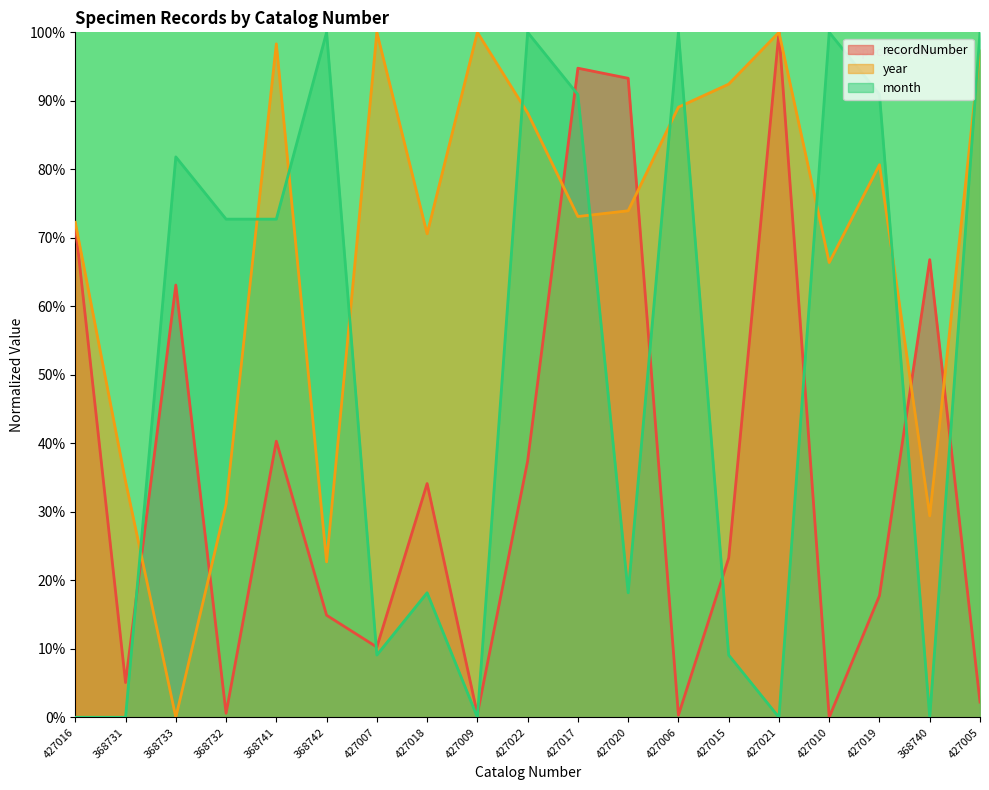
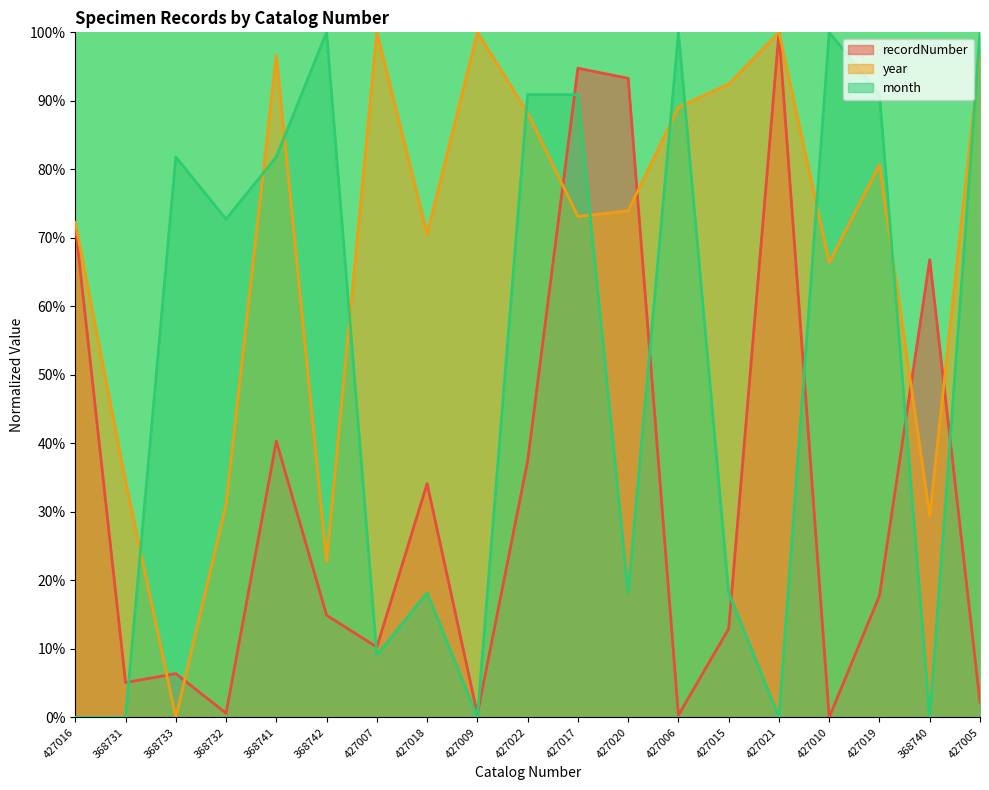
  {
    "recordNumber": {
      "427016": "72%",
      "368731": "5%",
-     "368733": "63%",
+     "368733": "6%",
      "368732": "1%",
      "368741": "40%",
      "368742": "15%",
      "427007": "10%",
      "427018": "34%",
      "427009": "0%",
      "427022": "37%",
      "427017": "95%",
      "427020": "93%",
      "427006": "0%",
-     "427015": "23%",
+     "427015": "13%",
      "427010": "0%",
      "427019": "18%",
      "368740": "67%",
      "427005": "2%"
    },
    "year": {
      "427016": "72%",
      "368731": "34%",
      "368733": "0%",
      "368732": "31%",
-     "368741": "98%",
+     "368741": "97%",
      "368742": "23%",
      "427007": "100%",
      "427018": "71%",
      "427009": "100%",
      "427022": "88%",
      "427017": "73%",
      "427020": "74%",
      "427006": "89%",
      "427015": "92%",
      "427010": "66%",
      "427019": "81%",
      "368740": "29%",
      "427005": "97%"
    },
    "month": {
      "427016": "0%",
      "368731": "0%",
      "368733": "82%",
      "368732": "73%",
-     "368741": "73%",
+     "368741": "82%",
      "368742": "100%",
      "427007": "9%",
      "427018": "18%",
      "427009": "0%",
-     "427022": "100%",
+     "427022": "91%",
      "427017": "91%",
      "427020": "18%",
      "427006": "100%",
-     "427015": "9%",
+     "427015": "18%",
      "427021": "0%",
      "427010": "100%",
      "368740": "0%",
      "427005": "100%"
    }
  }
